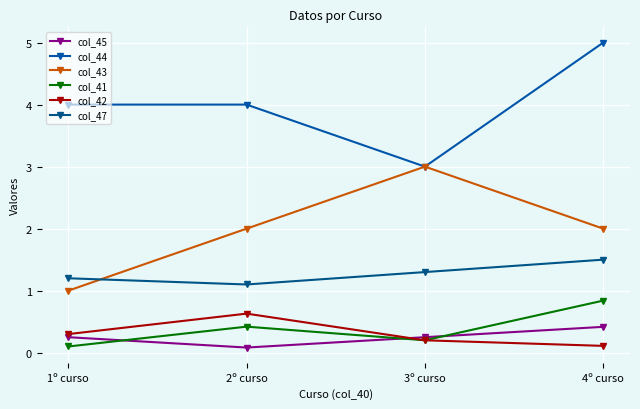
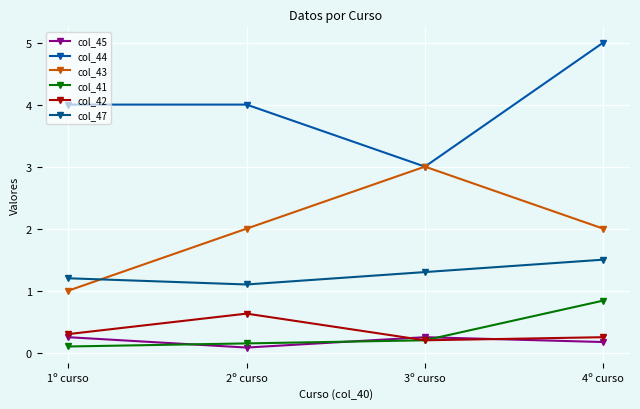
  {
    "col_45": {
      "1º curso": 0.3,
      "2º curso": 0.1,
      "3º curso": 0.3,
-     "4º curso": 0.4
+     "4º curso": 0.2
    },
    "col_43": {
      "1º curso": 1.0,
      "2º curso": 2.0,
      "4º curso": 2.0
    },
    "col_41": {
      "1º curso": 0.1,
-     "2º curso": 0.4,
+     "2º curso": 0.2,
      "4º curso": 0.8
    },
    "col_42": {
      "1º curso": 0.3,
      "2º curso": 0.6,
-     "4º curso": 0.1
+     "4º curso": 0.3
    }
  }
